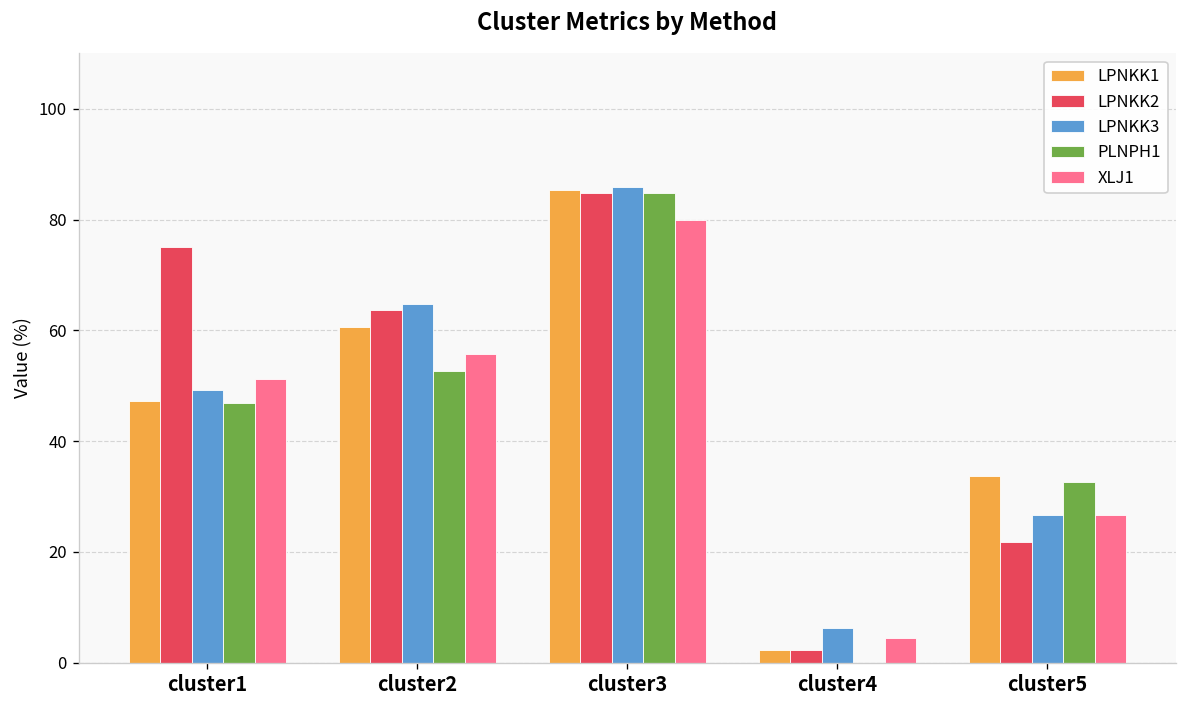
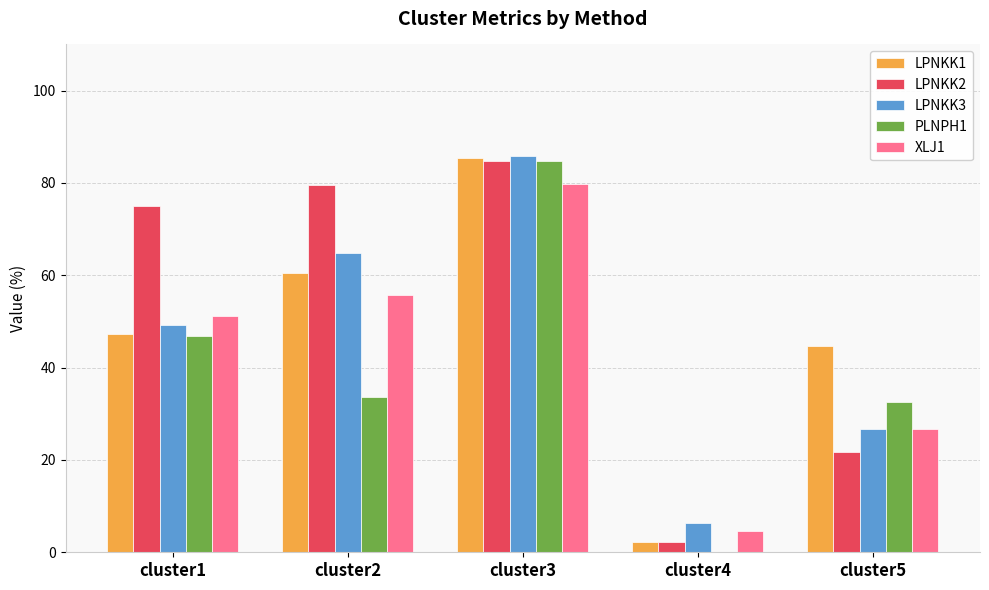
  {
    "LPNKK1": {
      "cluster1": 47,
      "cluster2": 61,
      "cluster3": 85,
      "cluster4": 2,
-     "cluster5": 34
+     "cluster5": 45
    },
    "LPNKK2": {
      "cluster1": 75,
-     "cluster2": 64,
+     "cluster2": 79,
      "cluster3": 85,
      "cluster4": 2,
      "cluster5": 22
    },
    "LPNKK3": {
      "cluster1": 49,
      "cluster2": 65,
      "cluster3": 86,
      "cluster4": 6,
      "cluster5": 27
    },
    "PLNPH1": {
      "cluster1": 47,
-     "cluster2": 53,
+     "cluster2": 34,
      "cluster3": 85,
      "cluster4": 0,
      "cluster5": 33
    },
    "XLJ1": {
      "cluster1": 51,
      "cluster2": 56,
      "cluster3": 80,
      "cluster4": 5,
      "cluster5": 27
    }
  }
